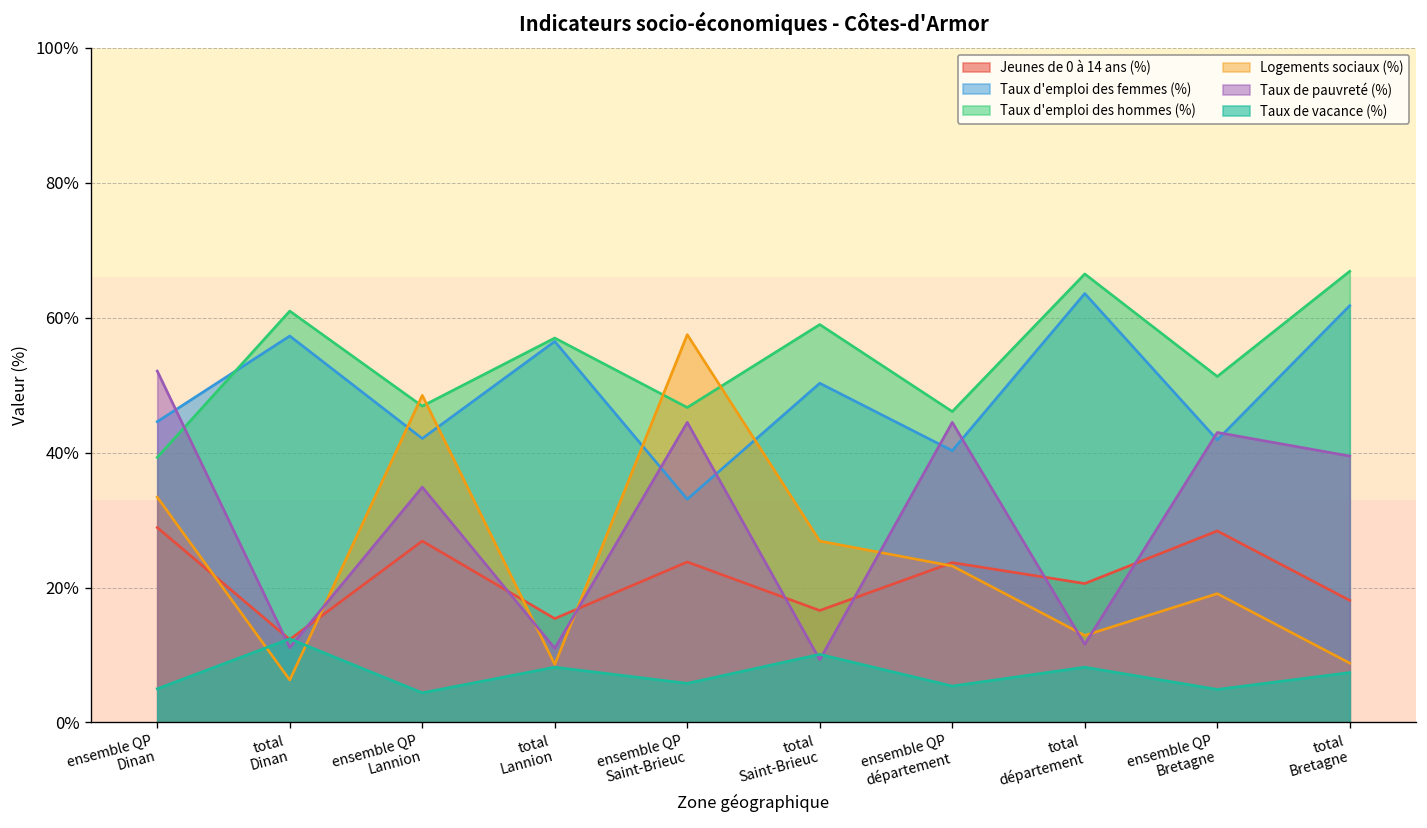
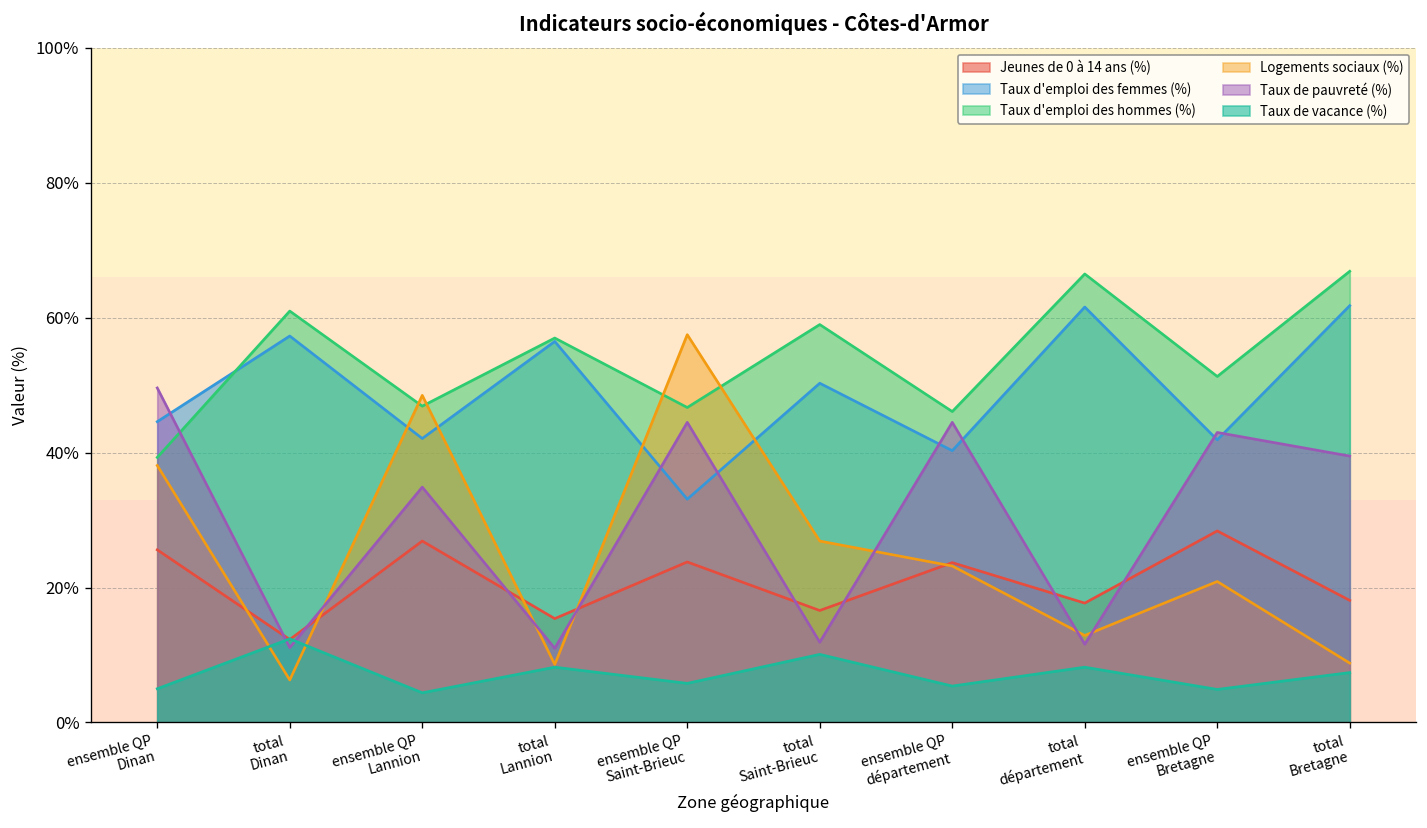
  {
    "Jeunes de 0 à 14 ans (%)": {
-     "ensemble QP Dinan": "29%",
+     "ensemble QP Dinan": "26%",
      "ensemble QP Lannion": "27%",
      "total Lannion": "15%",
      "ensemble QP Saint-Brieuc": "24%",
      "total Saint-Brieuc": "17%",
      "ensemble QP département": "24%",
-     "total département": "21%",
+     "total département": "18%",
      "ensemble QP Bretagne": "28%",
      "total Bretagne": "18%"
    },
    "Taux d'emploi des femmes (%)": {
      "ensemble QP Dinan": "45%",
      "total Dinan": "57%",
      "ensemble QP Lannion": "42%",
      "total Lannion": "57%",
      "ensemble QP Saint-Brieuc": "33%",
      "total Saint-Brieuc": "50%",
      "ensemble QP département": "40%",
-     "total département": "64%",
+     "total département": "62%",
      "ensemble QP Bretagne": "42%",
      "total Bretagne": "62%"
    },
    "Logements sociaux (%)": {
-     "ensemble QP Dinan": "33%",
+     "ensemble QP Dinan": "38%",
      "total Dinan": "6%",
      "ensemble QP Lannion": "49%",
      "ensemble QP Saint-Brieuc": "58%",
      "total Saint-Brieuc": "27%",
      "ensemble QP département": "23%",
      "total département": "13%",
-     "ensemble QP Bretagne": "19%",
+     "ensemble QP Bretagne": "21%",
      "total Bretagne": "9%"
    },
    "Taux de pauvreté (%)": {
-     "ensemble QP Dinan": "52%",
+     "ensemble QP Dinan": "50%",
      "total Dinan": "11%",
      "ensemble QP Lannion": "35%",
      "total Lannion": "11%",
      "ensemble QP Saint-Brieuc": "45%",
-     "total Saint-Brieuc": "9%",
+     "total Saint-Brieuc": "12%",
      "ensemble QP département": "45%",
      "total département": "12%",
      "ensemble QP Bretagne": "43%",
      "total Bretagne": "40%"
    }
  }
